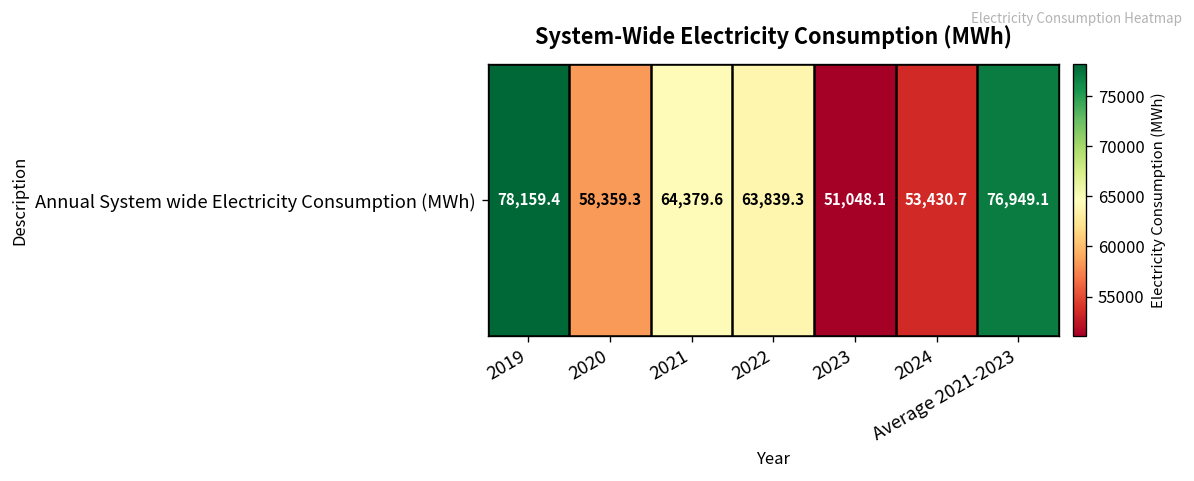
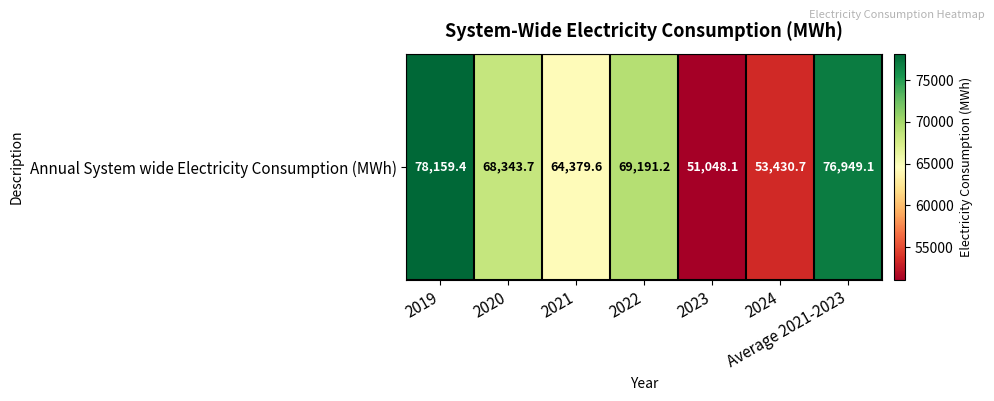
  {
    "Annual System wide Electricity Consumption (MWh)": {
      "2019": "78,159.4",
-     "2020": "58,359.3",
+     "2020": "68,343.7",
      "2021": "64,379.6",
-     "2022": "63,839.3",
+     "2022": "69,191.2",
      "2023": "51,048.1",
      "2024": "53,430.7",
      "Average 2021-2023": "76,949.1"
    }
  }
